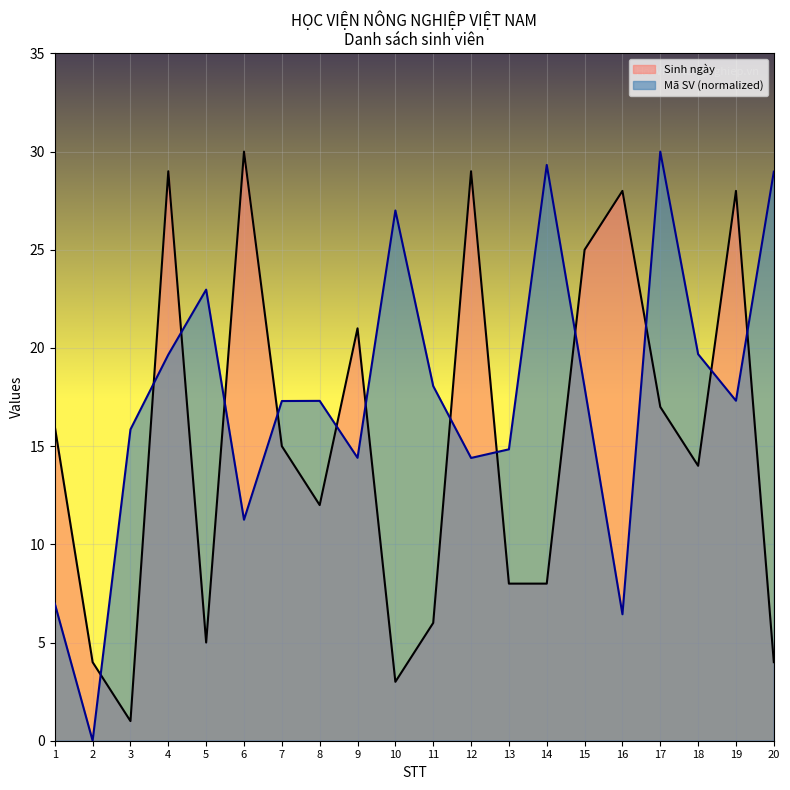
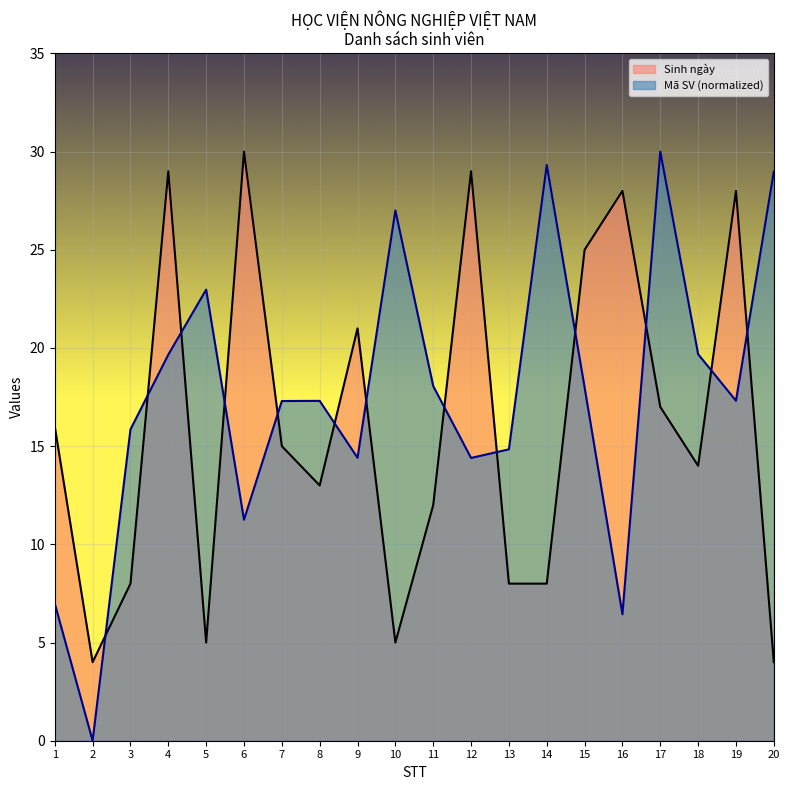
  {
    "Sinh ngày": {
      "1": 16,
      "2": 4,
-     "3": 1,
+     "3": 8,
      "4": 29,
      "5": 5,
      "6": 30,
      "7": 15,
-     "8": 12,
+     "8": 13,
      "9": 21,
-     "10": 3,
-     "11": 6,
+     "10": 5,
+     "11": 12,
      "12": 29,
      "13": 8,
      "14": 8,
      "15": 25,
      "16": 28,
      "17": 17,
      "18": 14,
      "19": 28,
      "20": 4
    }
  }
